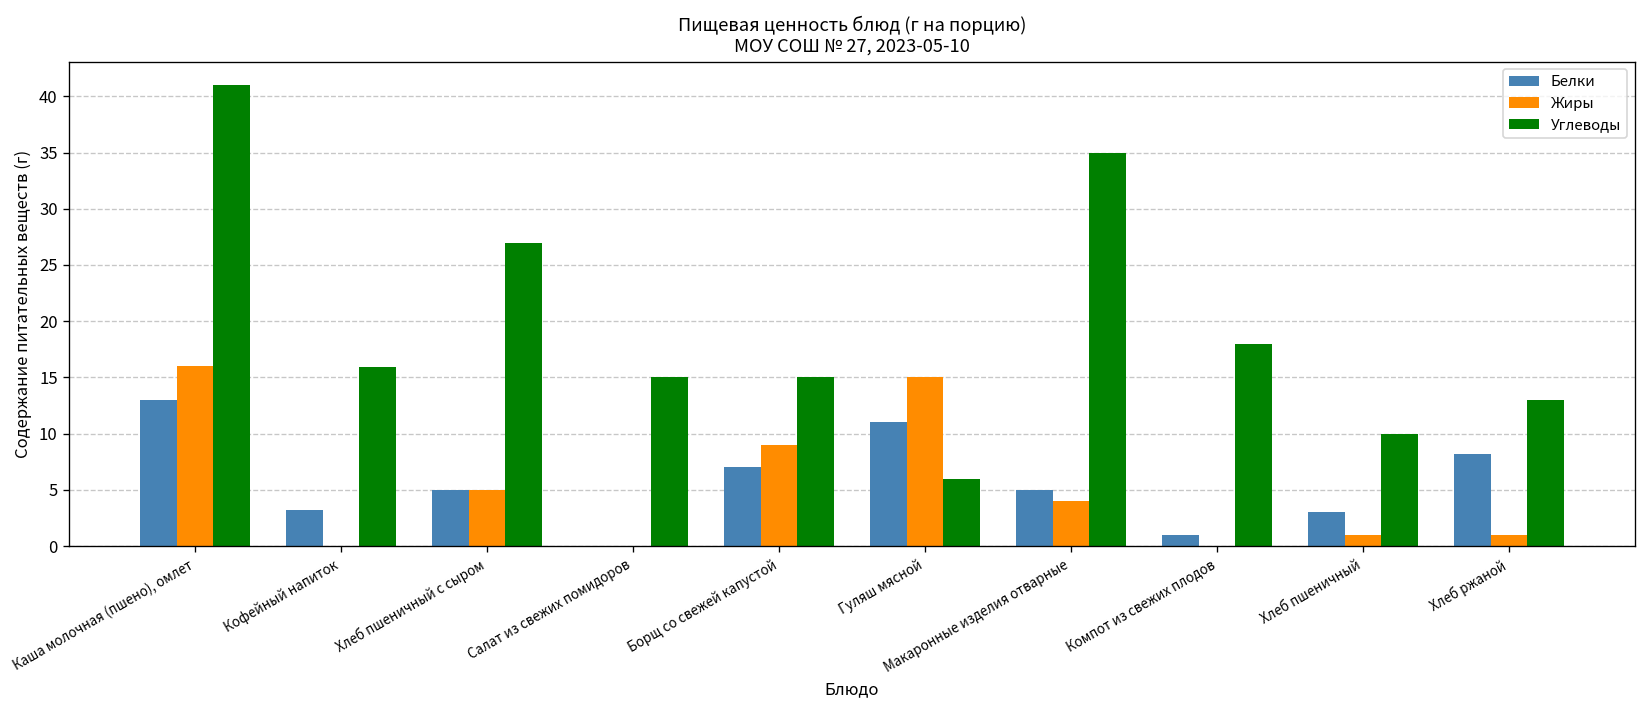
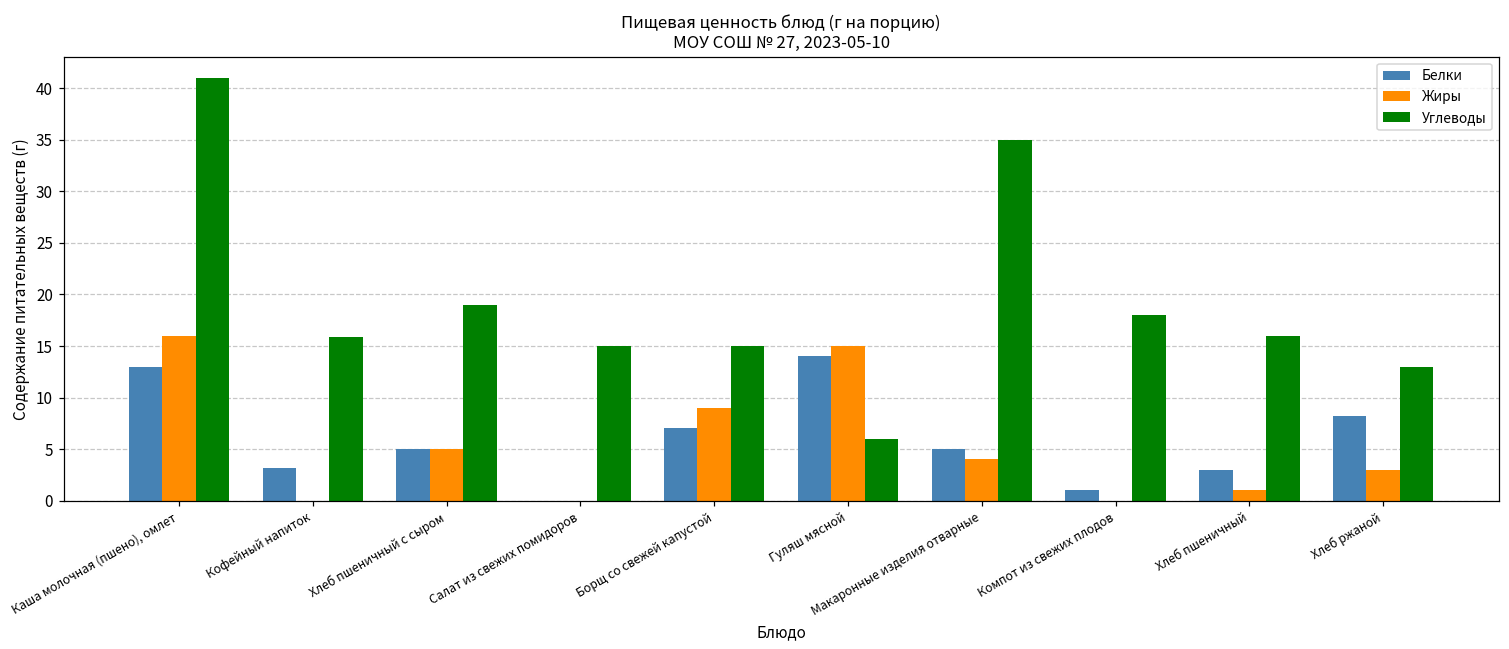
  {
    "Белки": {
      "Каша молочная (пшено), омлет": 13,
      "Кофейный напиток": 3,
      "Хлеб пшеничный с сыром": 5,
      "Салат из свежих помидоров": 0,
      "Борщ со свежей капустой": 7,
-     "Гуляш мясной": 11,
+     "Гуляш мясной": 14,
      "Макаронные изделия отварные": 5,
      "Компот из свежих плодов": 1,
      "Хлеб пшеничный": 3,
      "Хлеб ржаной": 8
    },
    "Жиры": {
      "Каша молочная (пшено), омлет": 16,
      "Кофейный напиток": 0,
      "Хлеб пшеничный с сыром": 5,
      "Салат из свежих помидоров": 0,
      "Борщ со свежей капустой": 9,
      "Гуляш мясной": 15,
      "Макаронные изделия отварные": 4,
      "Компот из свежих плодов": 0,
      "Хлеб пшеничный": 1,
-     "Хлеб ржаной": 1
+     "Хлеб ржаной": 3
    },
    "Углеводы": {
      "Каша молочная (пшено), омлет": 41,
      "Кофейный напиток": 16,
-     "Хлеб пшеничный с сыром": 27,
+     "Хлеб пшеничный с сыром": 19,
      "Салат из свежих помидоров": 15,
      "Борщ со свежей капустой": 15,
      "Гуляш мясной": 6,
      "Макаронные изделия отварные": 35,
      "Компот из свежих плодов": 18,
-     "Хлеб пшеничный": 10,
+     "Хлеб пшеничный": 16,
      "Хлеб ржаной": 13
    }
  }
